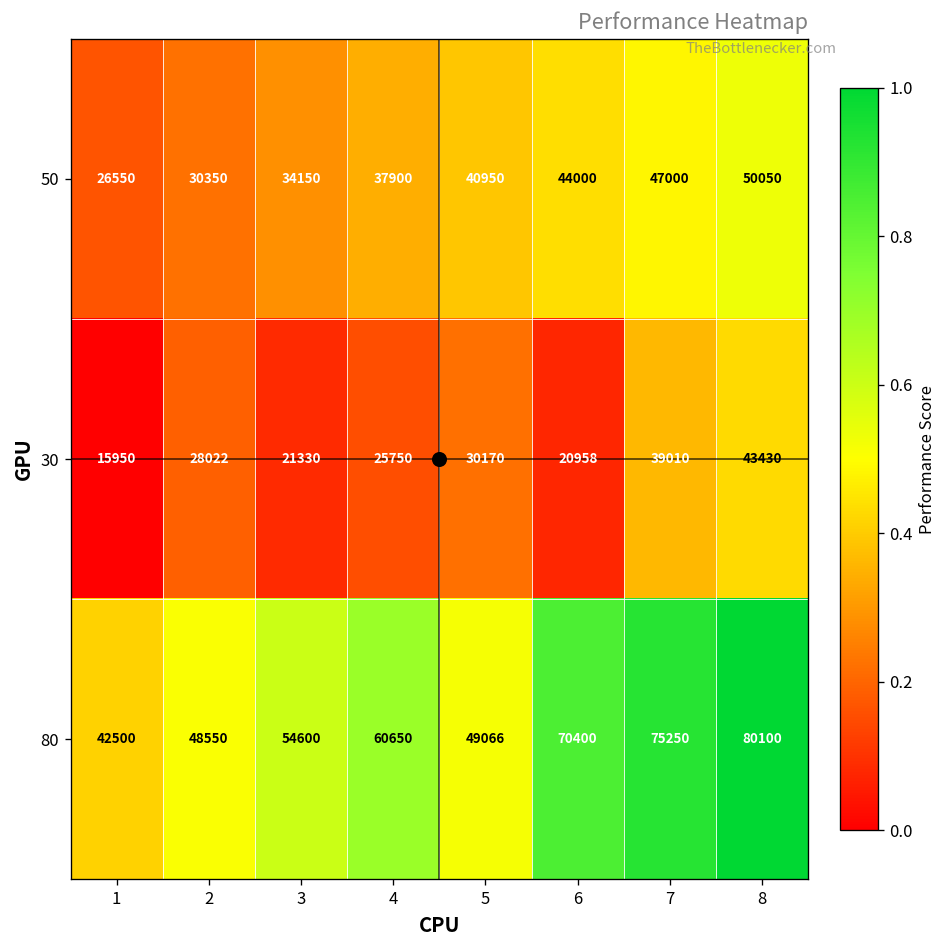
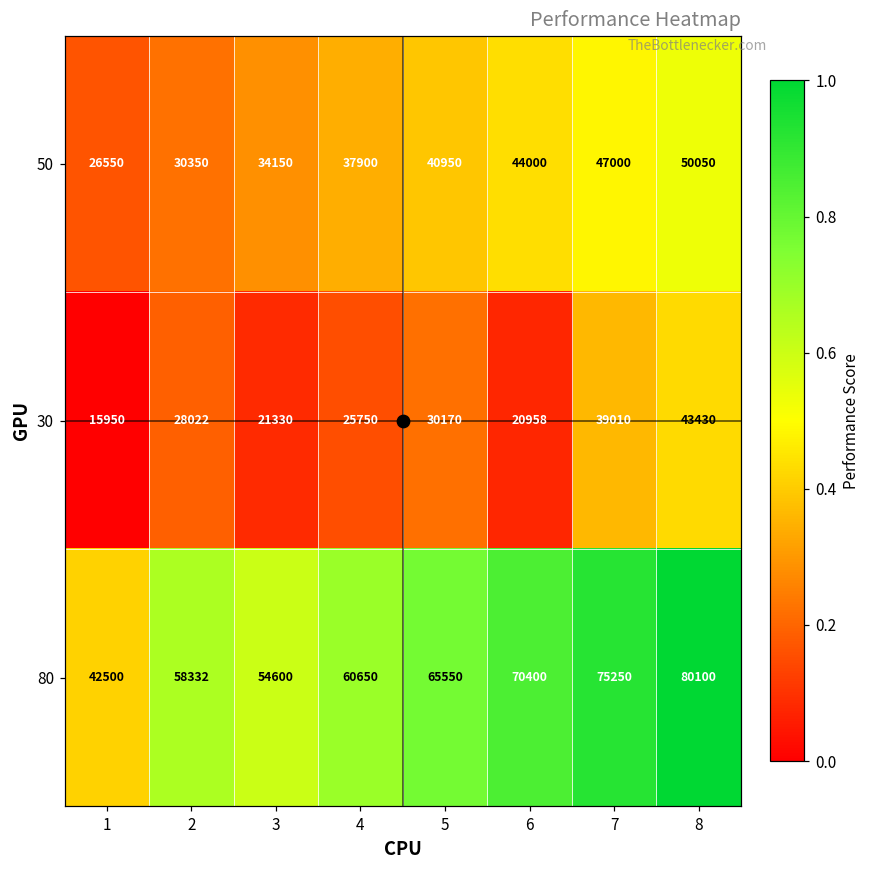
  {
    "50": {
      "1": 26550,
      "2": 30350,
      "3": 34150,
      "4": 37900,
      "5": 40950,
      "6": 44000,
      "7": 47000,
      "8": 50050
    },
    "30": {
      "1": 15950,
      "2": 28022,
      "3": 21330,
      "4": 25750,
      "5": 30170,
      "6": 20958,
      "7": 39010,
      "8": 43430
    },
    "80": {
      "1": 42500,
-     "2": 48550,
+     "2": 58332,
      "3": 54600,
      "4": 60650,
-     "5": 49066,
+     "5": 65550,
      "6": 70400,
      "7": 75250,
      "8": 80100
    }
  }
